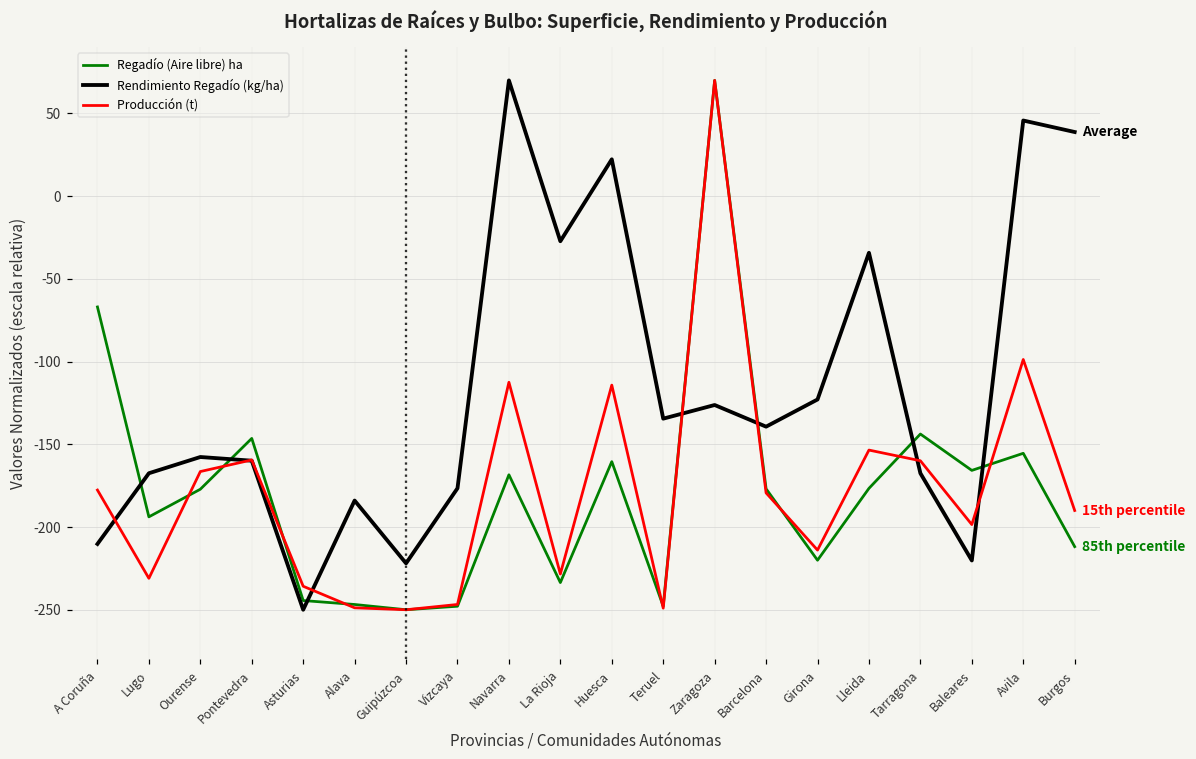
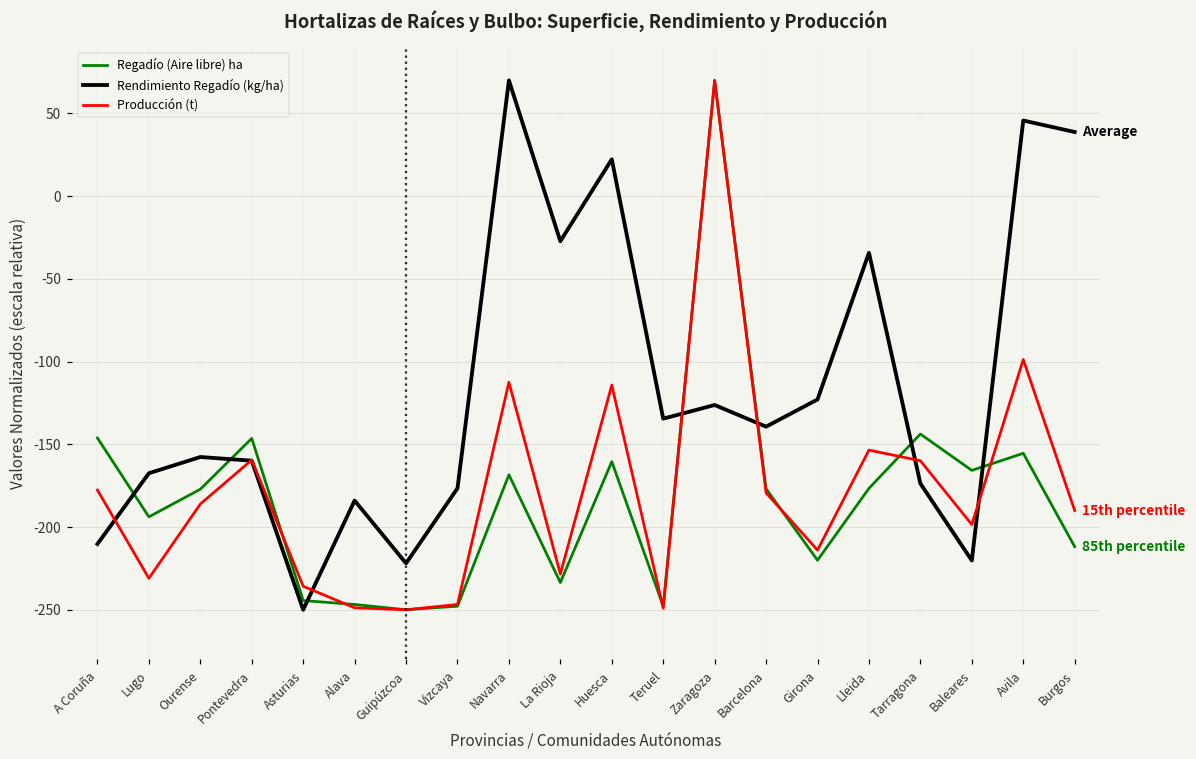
  {
    "Regadío (Aire libre) ha": {
-     "A Coruña": -67,
+     "A Coruña": -146,
      "Lugo": -194,
      "Ourense": -177,
      "Pontevedra": -146,
      "Asturias": -244,
      "Alava": -247,
      "Navarra": -168,
      "La Rioja": -234,
      "Huesca": -160,
      "Barcelona": -177,
      "Girona": -220,
      "Lleida": -177,
      "Tarragona": -144,
      "Baleares": -166,
      "Avila": -155
    },
    "Rendimiento Regadío (kg/ha)": {
      "A Coruña": -210,
      "Lugo": -167,
      "Ourense": -158,
      "Asturias": -250,
      "Alava": -184,
      "Guipúzcoa": -222,
      "Vizcaya": -177,
      "Navarra": 70,
      "La Rioja": -27,
      "Huesca": 22,
      "Teruel": -134,
      "Zaragoza": -126,
      "Barcelona": -139,
      "Girona": -123,
      "Lleida": -34,
-     "Tarragona": -167,
+     "Tarragona": -174,
      "Baleares": -220,
      "Avila": 46,
      "Burgos": 39
    },
    "Producción (t)": {
      "A Coruña": -178,
      "Lugo": -231,
-     "Ourense": -166,
+     "Ourense": -186,
      "Asturias": -236,
      "Alava": -249,
      "Navarra": -112,
      "La Rioja": -228,
      "Huesca": -114,
      "Barcelona": -179,
      "Girona": -214,
      "Lleida": -153,
      "Tarragona": -160,
      "Baleares": -199,
      "Avila": -99
    }
  }
